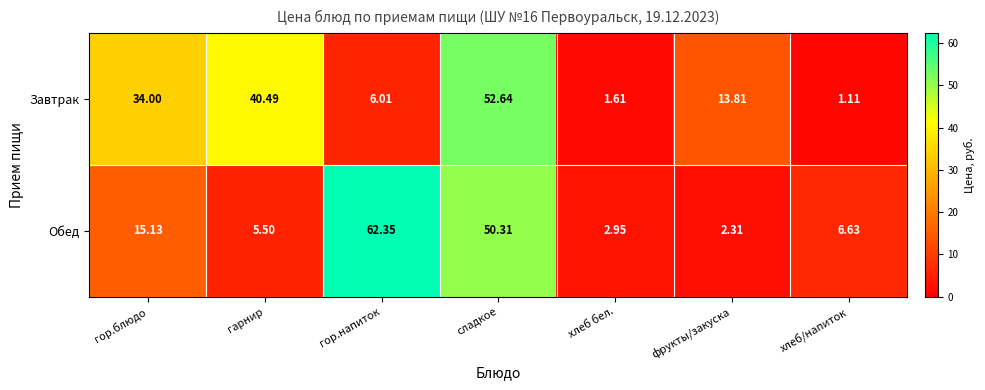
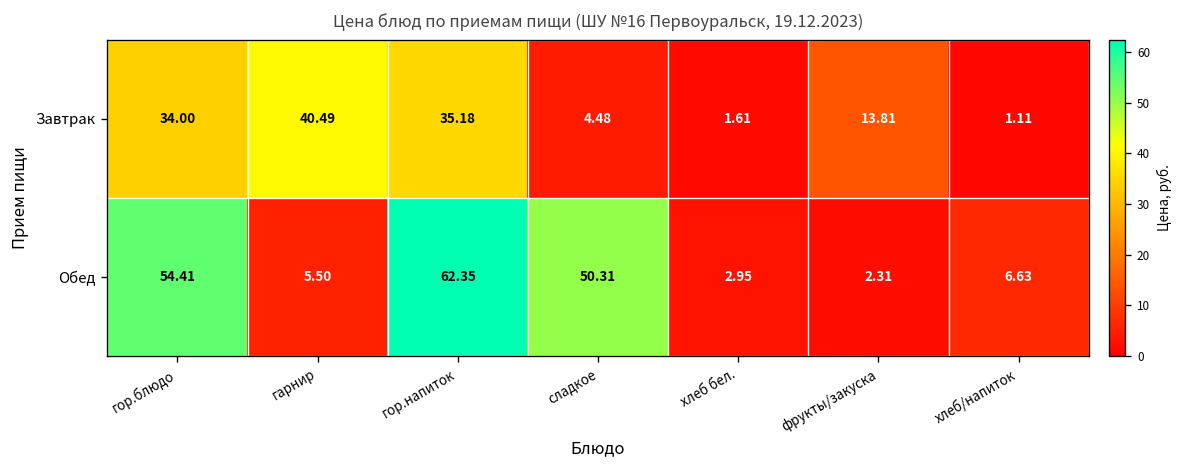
  {
    "Завтрак": {
      "гор.блюдо": 34.00,
      "гарнир": 40.49,
-     "гор.напиток": 6.01,
-     "сладкое": 52.64,
+     "гор.напиток": 35.18,
+     "сладкое": 4.48,
      "хлеб бел.": 1.61,
      "фрукты/закуска": 13.81,
      "хлеб/напиток": 1.11
    },
    "Обед": {
-     "гор.блюдо": 15.13,
+     "гор.блюдо": 54.41,
      "гарнир": 5.50,
      "гор.напиток": 62.35,
      "сладкое": 50.31,
      "хлеб бел.": 2.95,
      "фрукты/закуска": 2.31,
      "хлеб/напиток": 6.63
    }
  }
